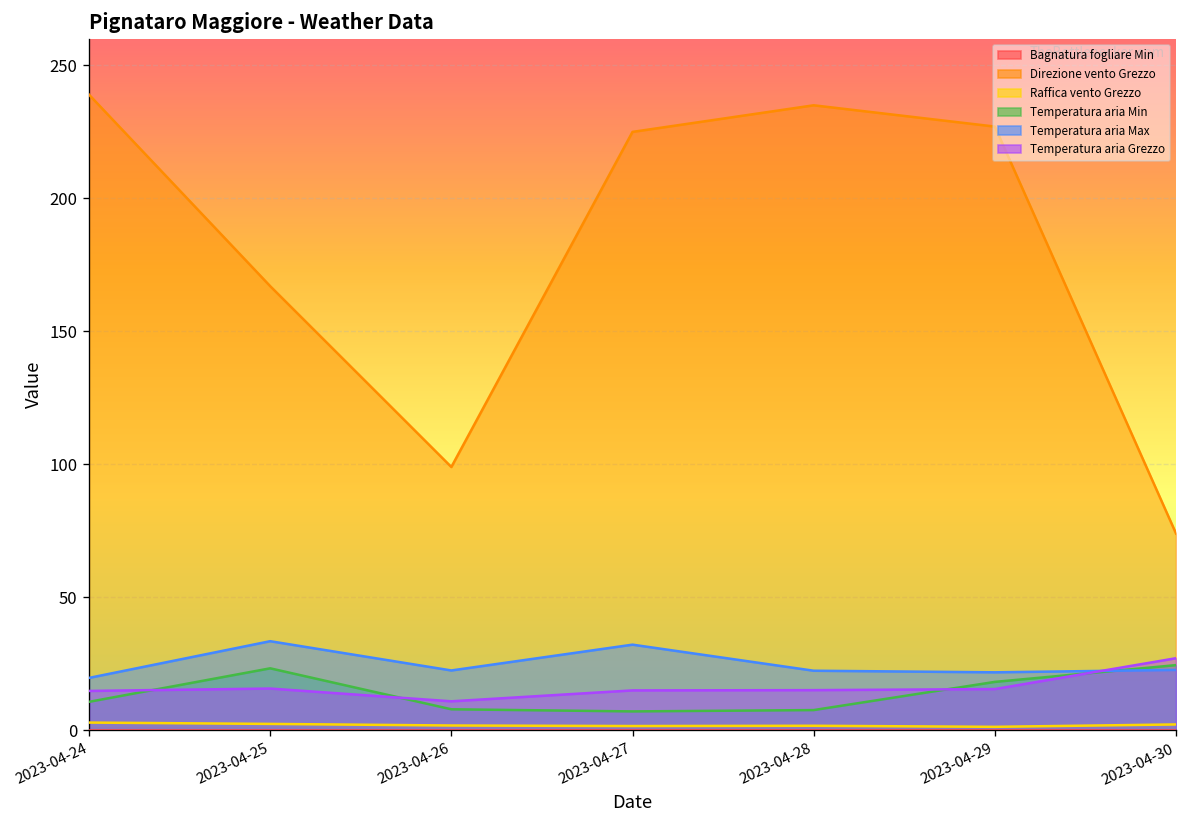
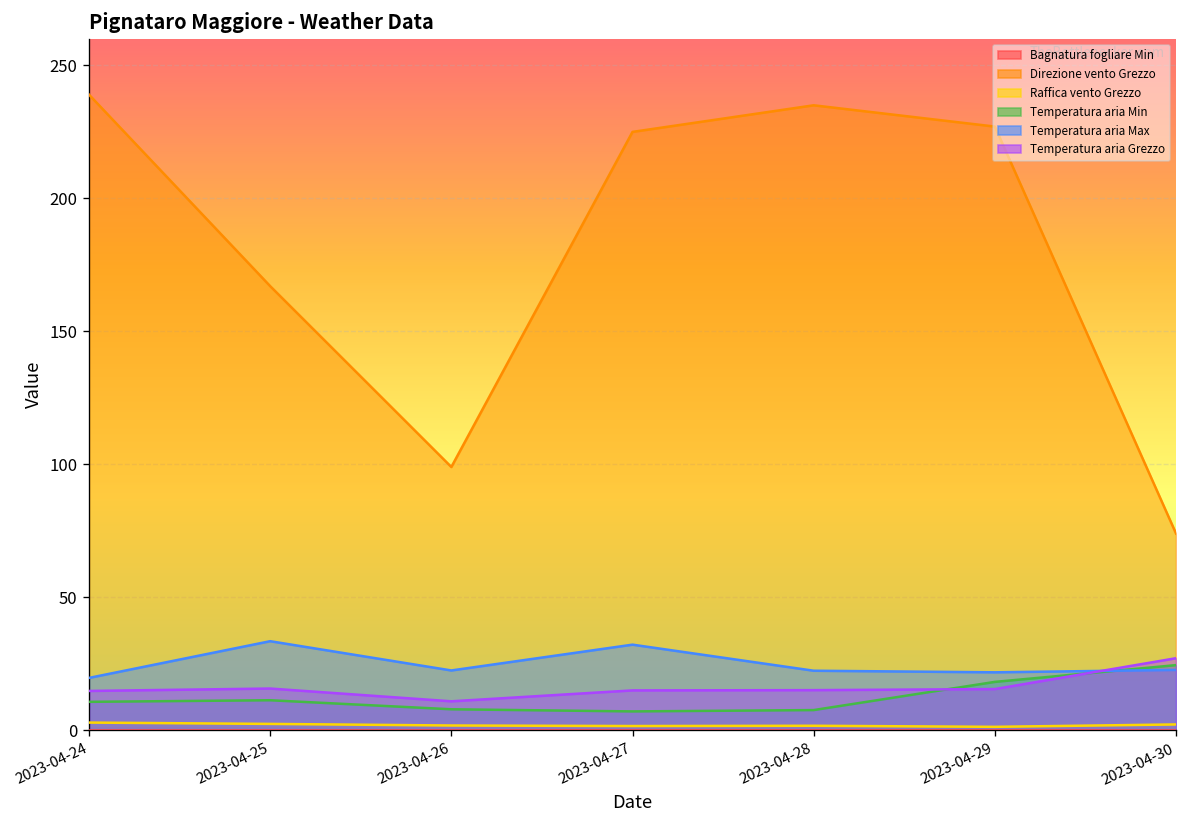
  {
    "Bagnatura fogliare Min": {
      "2023-04-24": 0,
      "2023-04-25": 0,
      "2023-04-26": 0,
      "2023-04-27": 0,
      "2023-04-28": 0,
      "2023-04-29": 0,
      "2023-04-30": 0
    },
    "Temperatura aria Min": {
      "2023-04-24": 11,
-     "2023-04-25": 23,
+     "2023-04-25": 11,
      "2023-04-26": 8,
      "2023-04-27": 7,
      "2023-04-28": 8,
      "2023-04-29": 18,
      "2023-04-30": 25
    },
    "Temperatura aria Max": {
      "2023-04-24": 20,
      "2023-04-25": 34,
      "2023-04-26": 23,
      "2023-04-27": 32,
      "2023-04-28": 22,
      "2023-04-29": 22,
      "2023-04-30": 23
    },
    "Temperatura aria Grezzo": {
      "2023-04-24": 15,
      "2023-04-25": 16,
      "2023-04-26": 11,
      "2023-04-27": 15,
      "2023-04-28": 15,
      "2023-04-29": 16,
      "2023-04-30": 27
    }
  }
